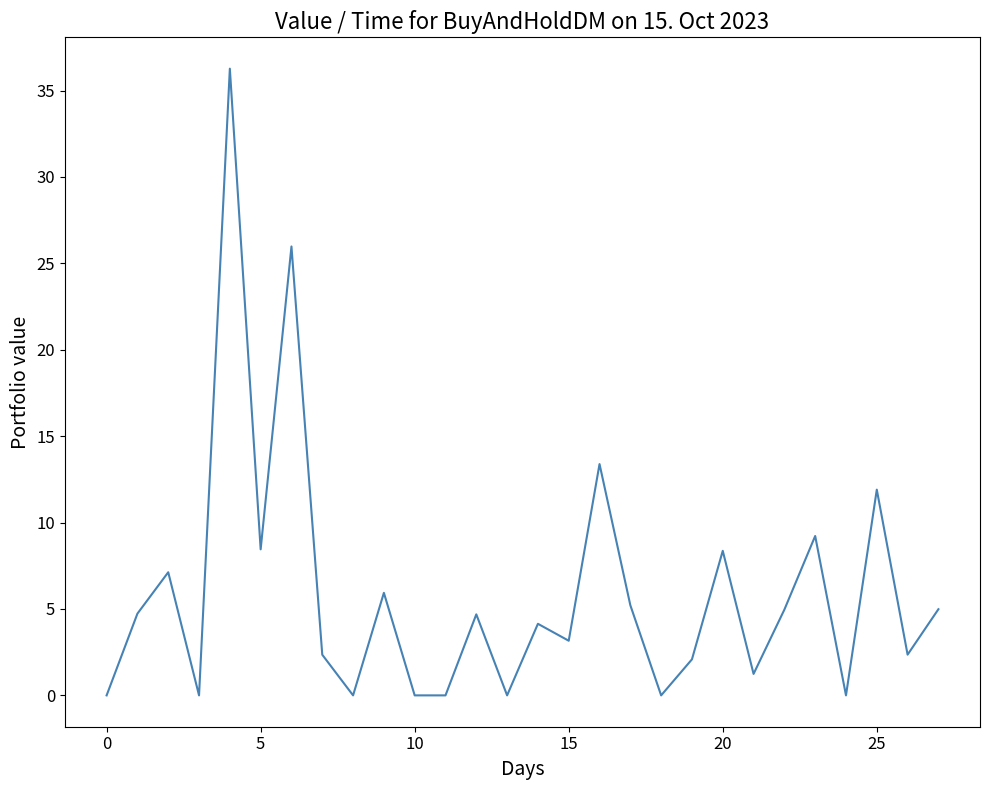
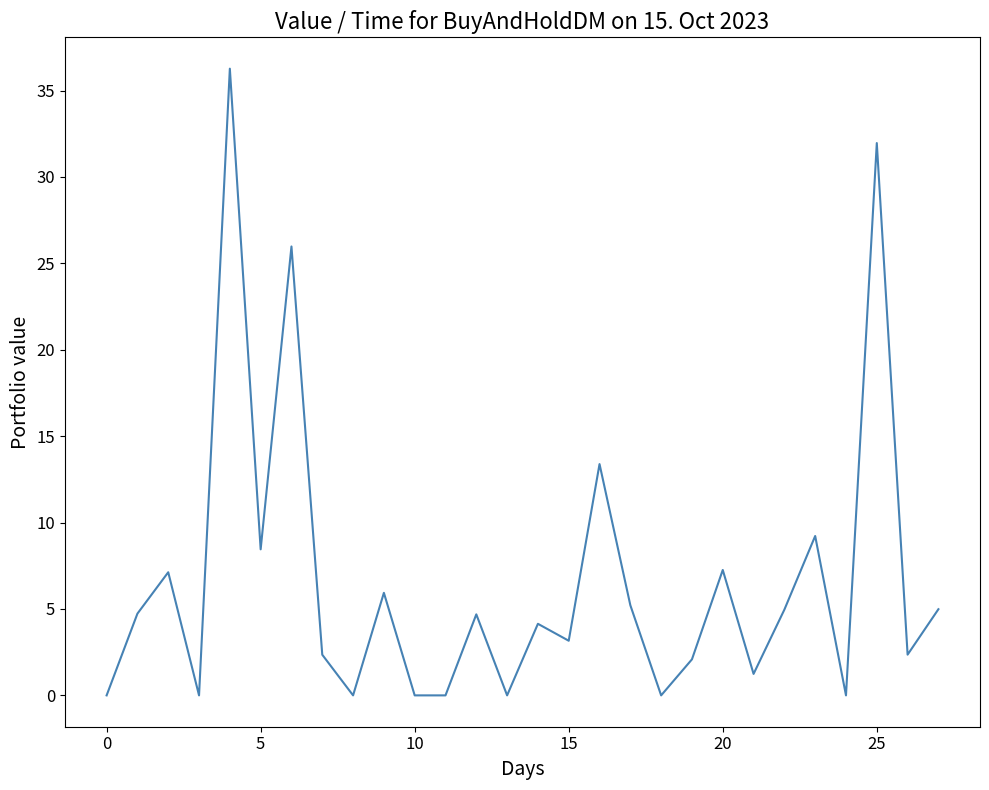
  {
    "0": 0.0,
    "5": 8.5,
    "10": 0.0,
    "15": 3.2,
-   "20": 8.4,
-   "25": 11.9
+   "20": 7.3,
+   "25": 32.0
  }
